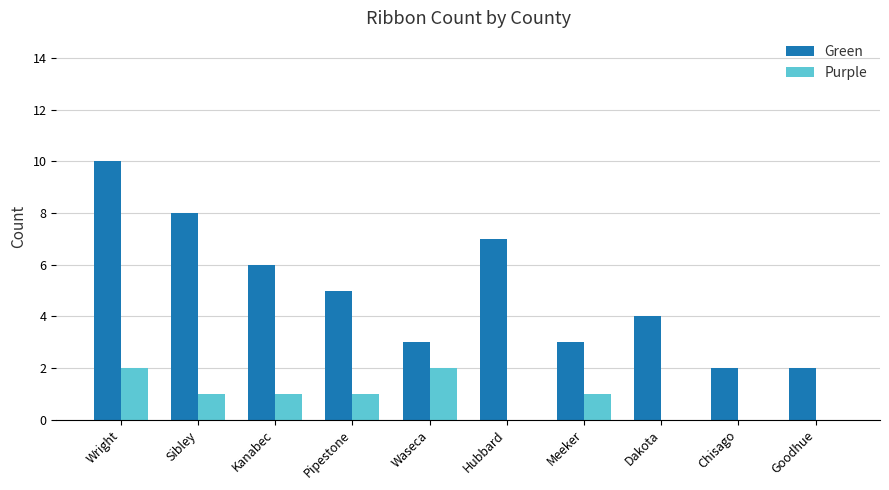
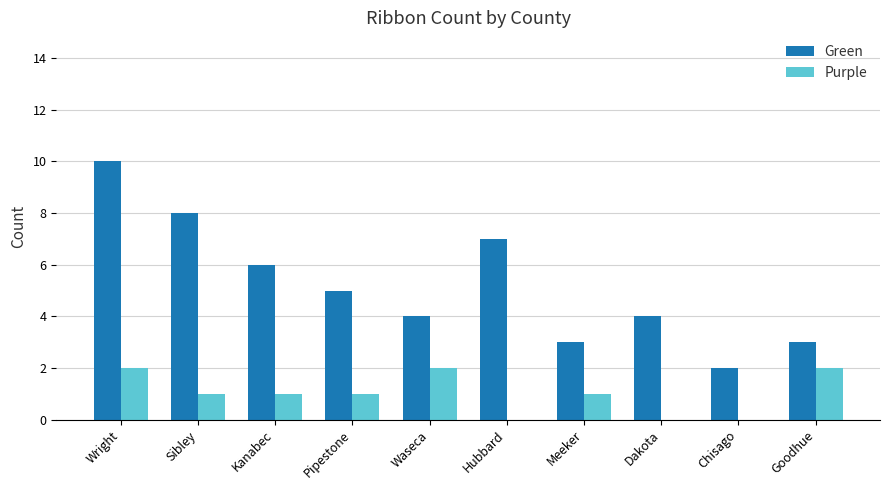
  {
    "Green": {
      "Wright": 10,
      "Sibley": 8,
      "Kanabec": 6,
      "Pipestone": 5,
-     "Waseca": 3,
+     "Waseca": 4,
      "Hubbard": 7,
      "Meeker": 3,
      "Dakota": 4,
      "Chisago": 2,
-     "Goodhue": 2
+     "Goodhue": 3
    },
    "Purple": {
      "Wright": 2,
      "Sibley": 1,
      "Kanabec": 1,
      "Pipestone": 1,
      "Waseca": 2,
      "Hubbard": 0,
      "Meeker": 1,
      "Dakota": 0,
      "Chisago": 0,
-     "Goodhue": 0
+     "Goodhue": 2
    }
  }
